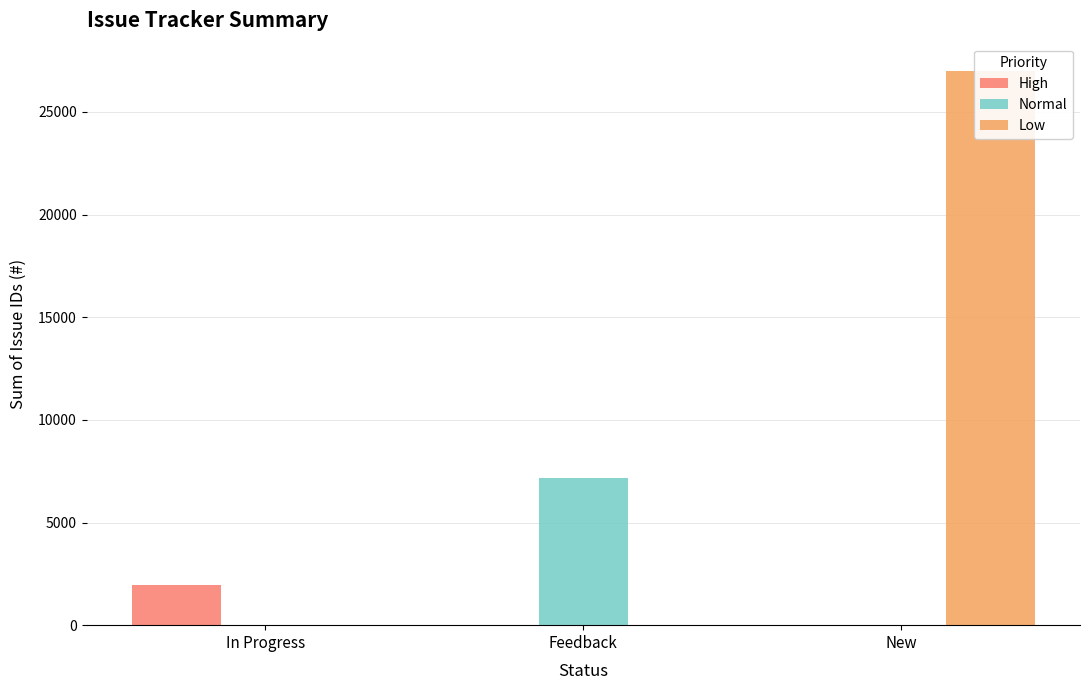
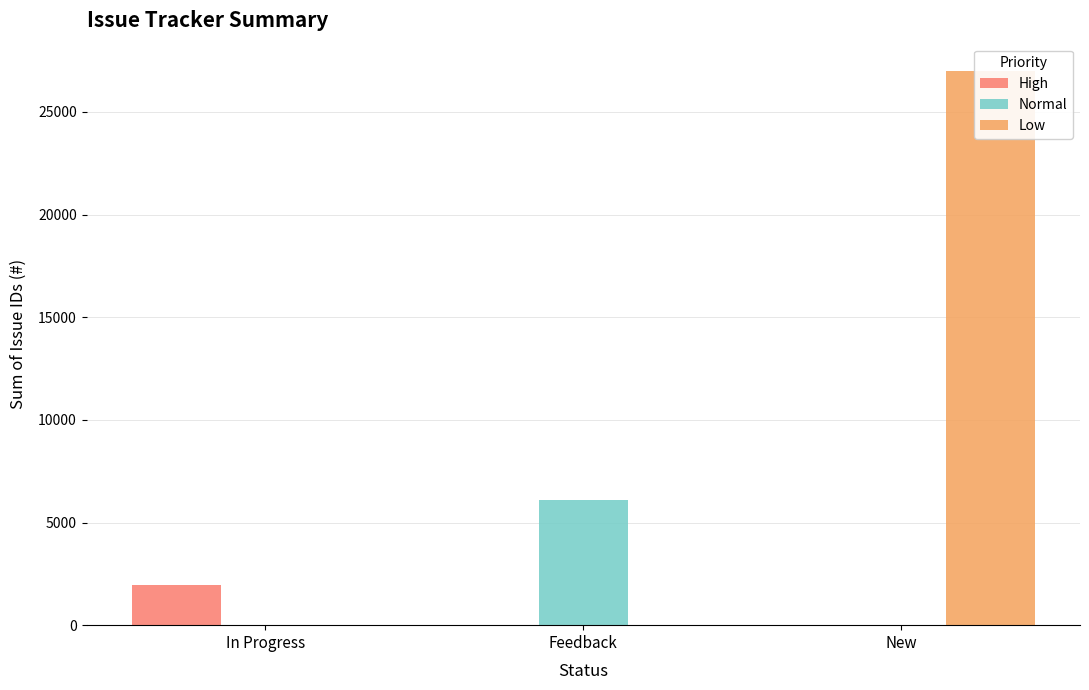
  {
    "Normal": {
      "In Progress": 0,
-     "Feedback": 7200,
+     "Feedback": 6100,
      "New": 0
    }
  }
